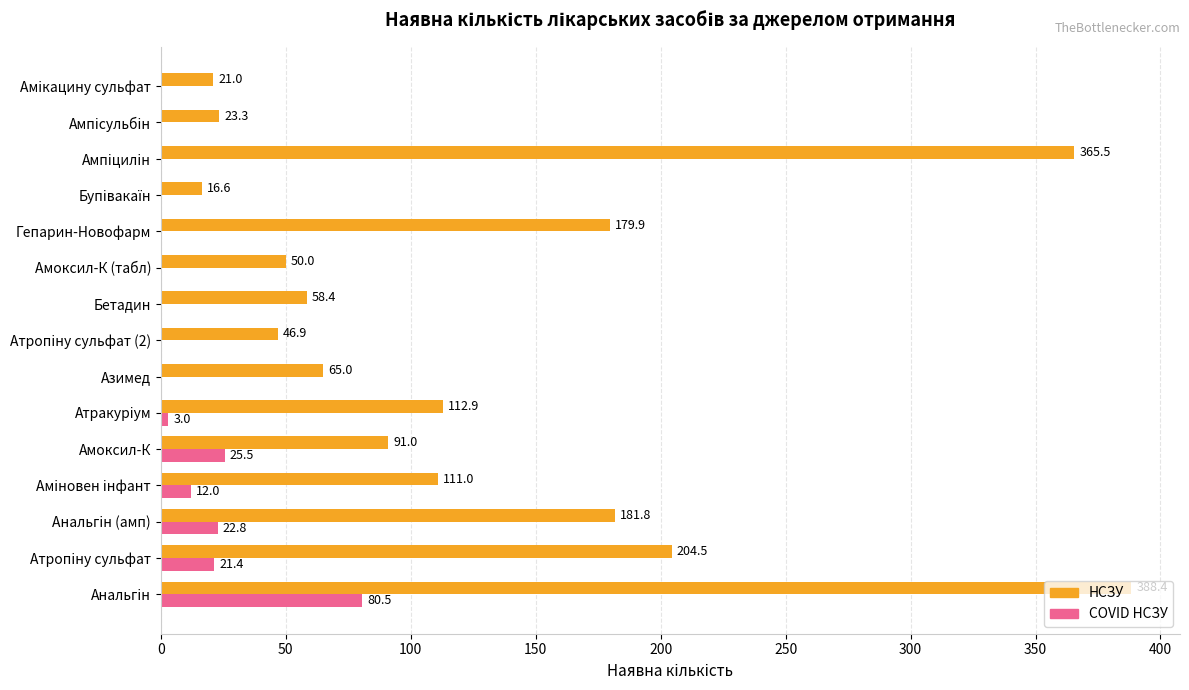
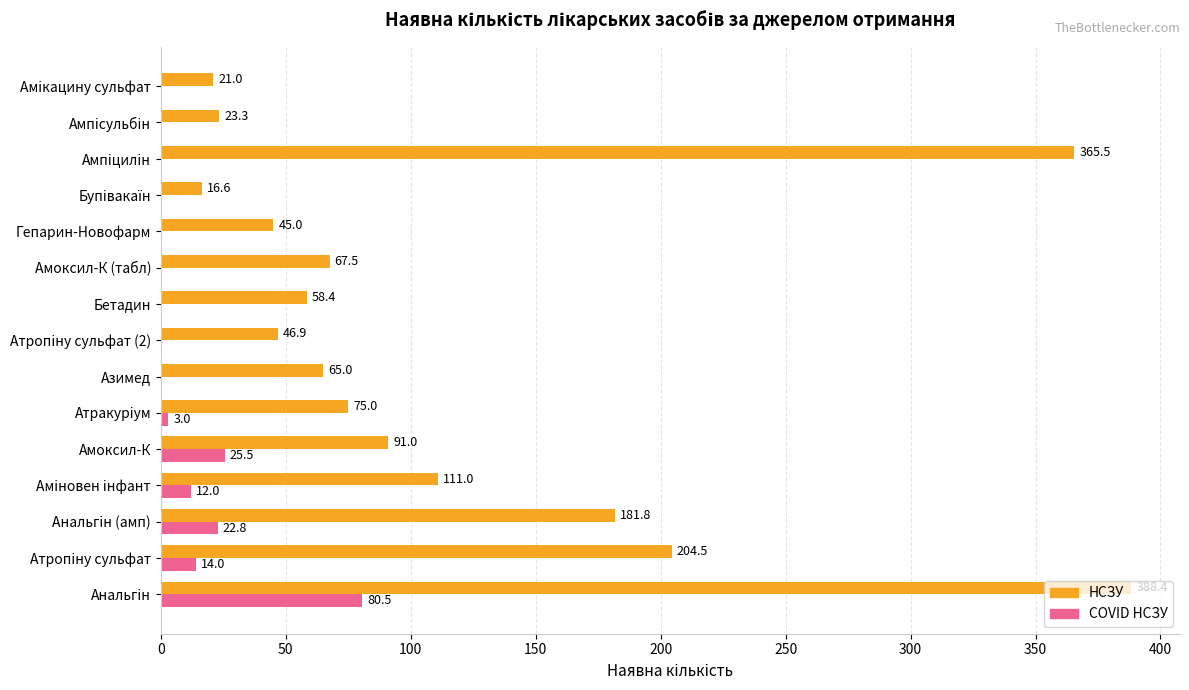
  {
    "НСЗУ": {
      "Амікацину сульфат": 21.0,
      "Ампісульбін": 23.3,
      "Ампіцилін": 365.5,
      "Бупівакаїн": 16.6,
-     "Гепарин-Новофарм": 179.9,
-     "Амоксил-К (табл)": 50.0,
+     "Гепарин-Новофарм": 45.0,
+     "Амоксил-К (табл)": 67.5,
      "Бетадин": 58.4,
      "Атропіну сульфат (2)": 46.9,
      "Азимед": 65.0,
-     "Атракуріум": 112.9,
+     "Атракуріум": 75.0,
      "Амоксил-К": 91.0,
      "Аміновен інфант": 111.0,
      "Анальгін (амп)": 181.8,
      "Атропіну сульфат": 204.5
    },
    "COVID НСЗУ": {
      "Атракуріум": 3.0,
      "Амоксил-К": 25.5,
      "Аміновен інфант": 12.0,
      "Анальгін (амп)": 22.8,
-     "Атропіну сульфат": 21.4,
+     "Атропіну сульфат": 14.0,
      "Анальгін": 80.5
    }
  }
